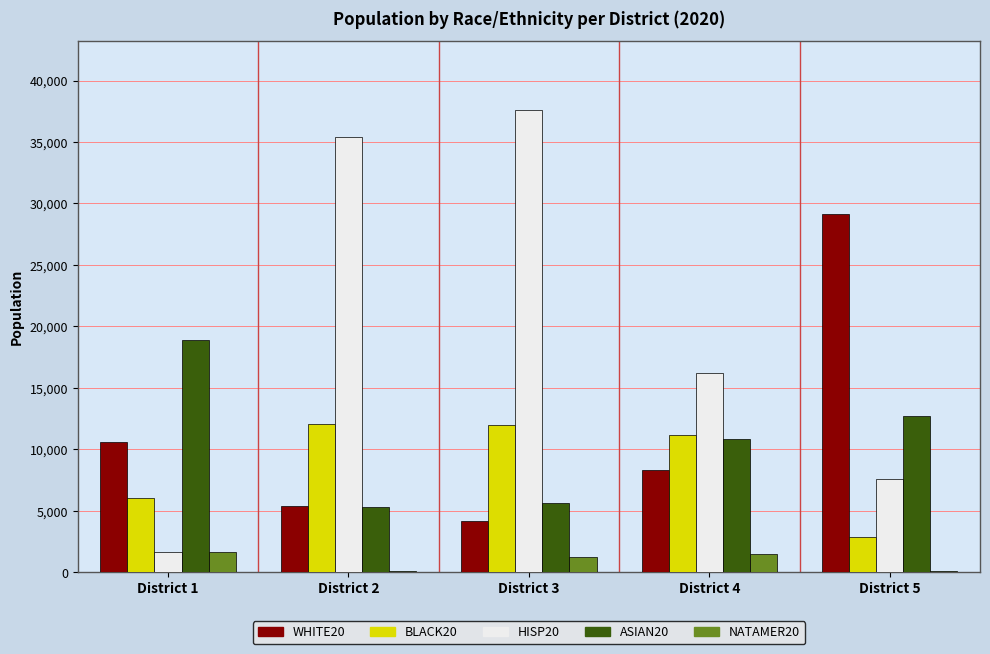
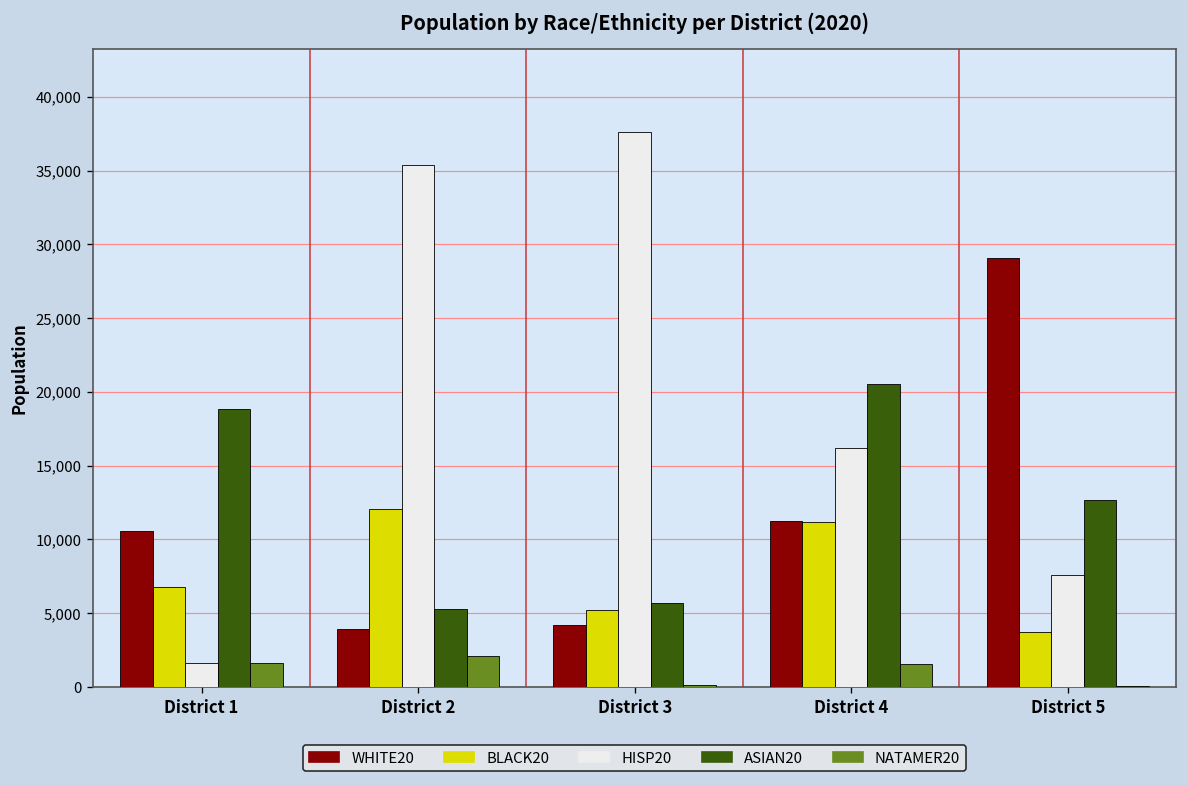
  {
    "WHITE20": {
      "District 1": "10,600",
-     "District 2": "5,400",
+     "District 2": "3,900",
      "District 3": "4,200",
-     "District 4": "8,300",
+     "District 4": "11,200",
      "District 5": "29,100"
    },
    "BLACK20": {
-     "District 1": "6,100",
+     "District 1": "6,800",
      "District 2": "12,100",
-     "District 3": "12,000",
+     "District 3": "5,200",
      "District 4": "11,200",
-     "District 5": "2,900"
+     "District 5": "3,700"
    },
    "HISP20": {
      "District 1": "1,600",
      "District 2": "35,400",
      "District 3": "37,600",
      "District 4": "16,200",
      "District 5": "7,600"
    },
    "ASIAN20": {
      "District 1": "18,900",
      "District 2": "5,300",
      "District 3": "5,700",
-     "District 4": "10,900",
+     "District 4": "20,600",
      "District 5": "12,700"
    },
    "NATAMER20": {
      "District 1": "1,600",
-     "District 2": "100",
-     "District 3": "1,200",
+     "District 2": "2,100",
+     "District 3": "100",
      "District 4": "1,500"
    }
  }
